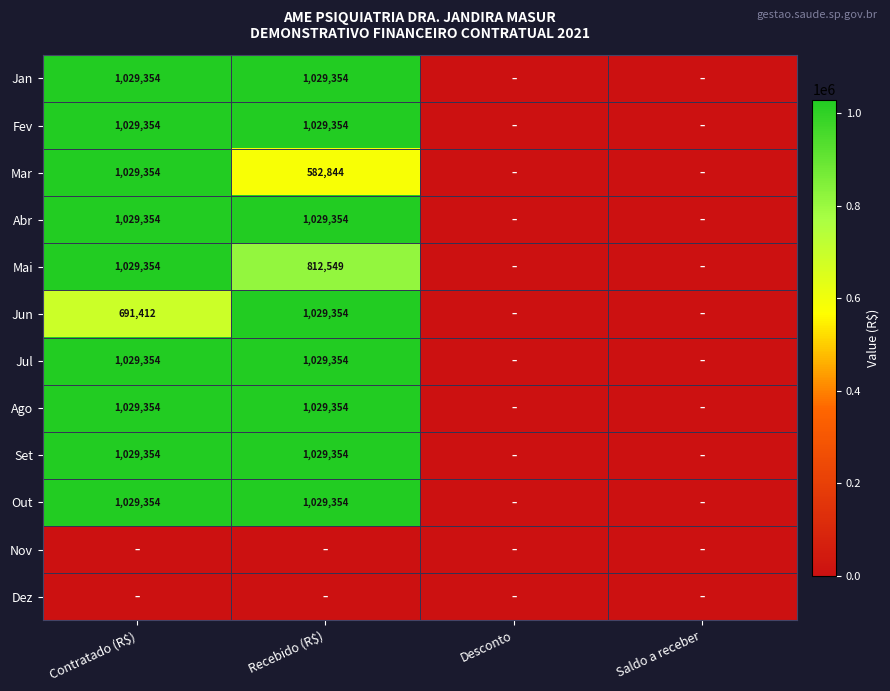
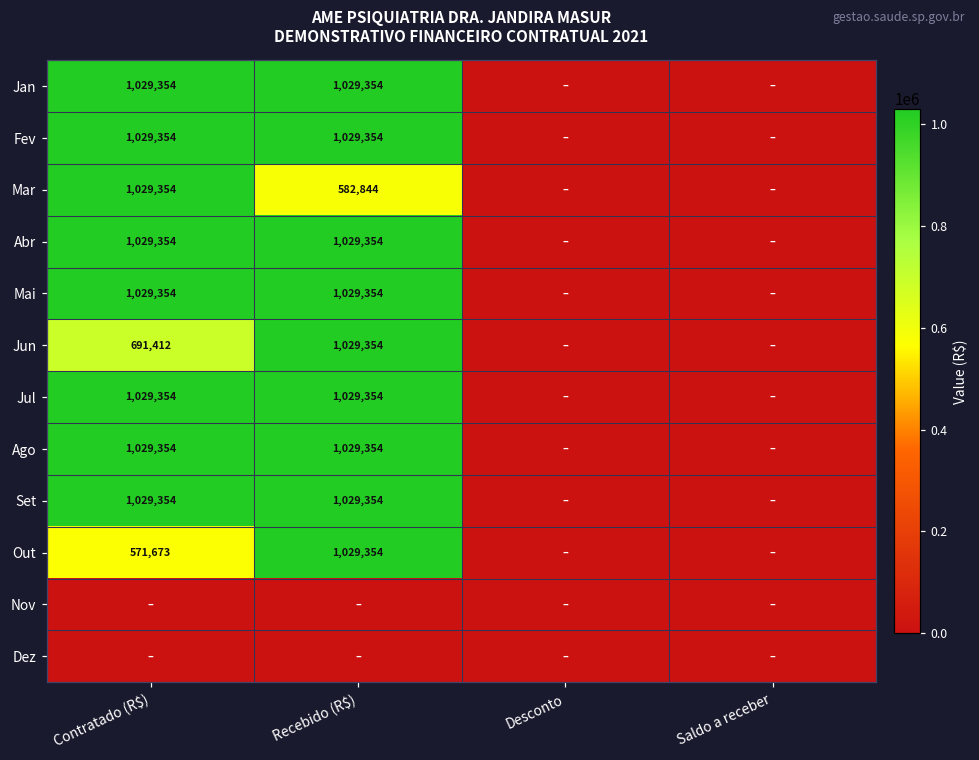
  {
    "Jan": {
      "Contratado (R$)": "1,029,354",
      "Recebido (R$)": "1,029,354"
    },
    "Fev": {
      "Contratado (R$)": "1,029,354",
      "Recebido (R$)": "1,029,354"
    },
    "Mar": {
      "Contratado (R$)": "1,029,354",
      "Recebido (R$)": "582,844"
    },
    "Abr": {
      "Contratado (R$)": "1,029,354",
      "Recebido (R$)": "1,029,354"
    },
    "Mai": {
      "Contratado (R$)": "1,029,354",
-     "Recebido (R$)": "812,549"
+     "Recebido (R$)": "1,029,354"
    },
    "Jun": {
      "Contratado (R$)": "691,412",
      "Recebido (R$)": "1,029,354"
    },
    "Jul": {
      "Contratado (R$)": "1,029,354",
      "Recebido (R$)": "1,029,354"
    },
    "Ago": {
      "Contratado (R$)": "1,029,354",
      "Recebido (R$)": "1,029,354"
    },
    "Set": {
      "Contratado (R$)": "1,029,354",
      "Recebido (R$)": "1,029,354"
    },
    "Out": {
-     "Contratado (R$)": "1,029,354",
+     "Contratado (R$)": "571,673",
      "Recebido (R$)": "1,029,354"
    }
  }
